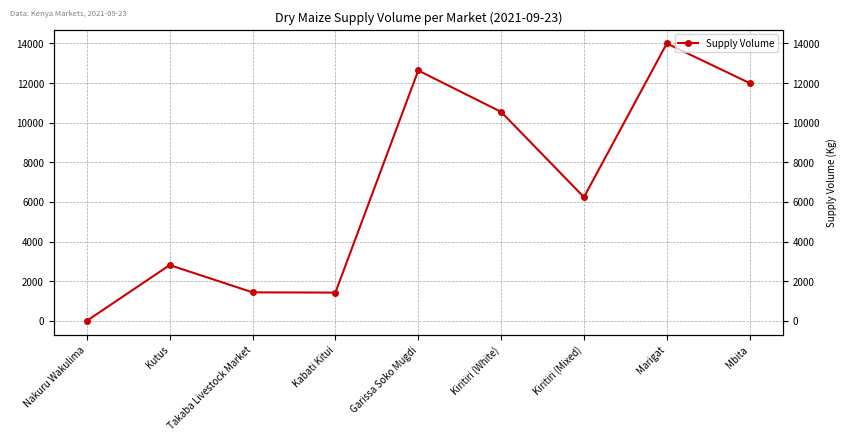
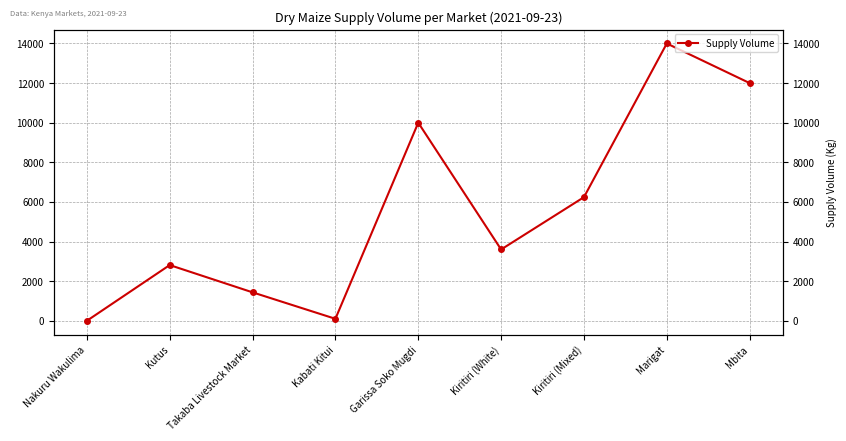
  {
    "Nakuru Wakulima": 0,
    "Kutus": 2800,
    "Takaba Livestock Market": 1400,
-   "Kabati Kitui": 1400,
-   "Garissa Soko Mugdi": 12600,
-   "Kiritiri (White)": 10500,
+   "Kabati Kitui": 100,
+   "Garissa Soko Mugdi": 10000,
+   "Kiritiri (White)": 3600,
    "Kiritiri (Mixed)": 6200,
    "Marigat": 14000,
    "Mbita": 12000
  }
